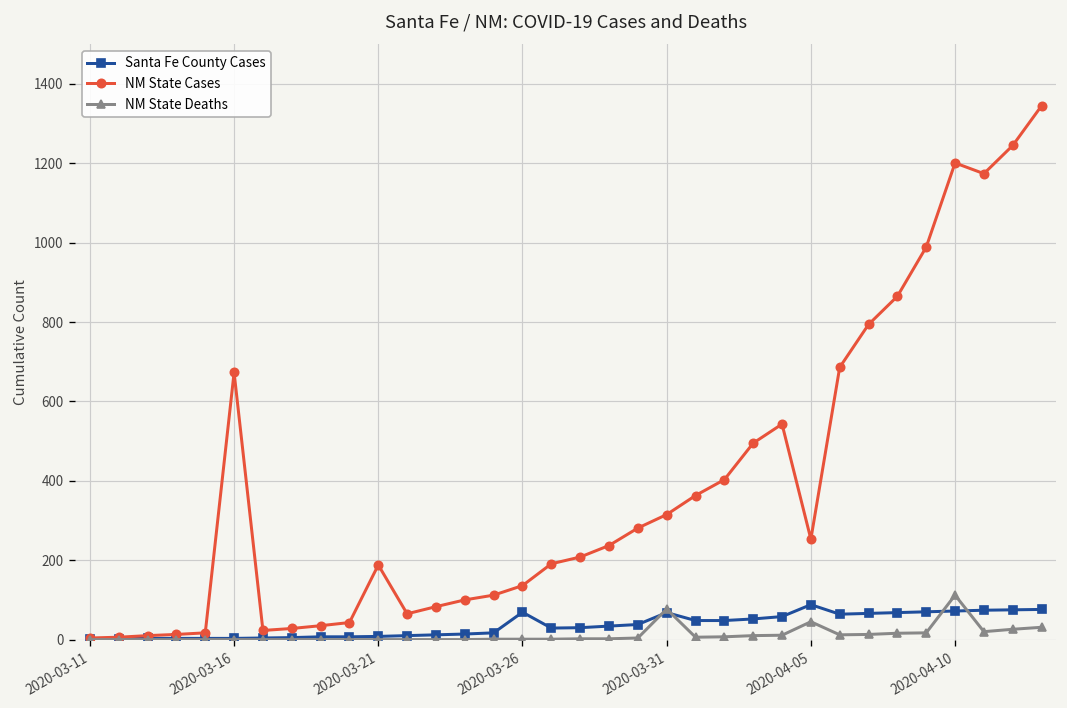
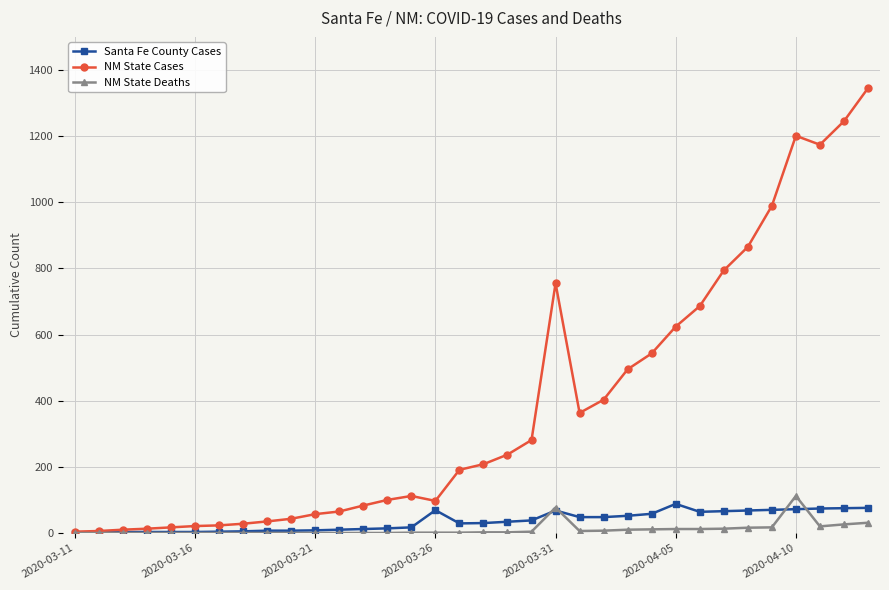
  {
    "Santa Fe County Cases": {
      "2020-03-21": 10,
      "2020-03-26": 70,
      "2020-03-31": 70,
      "2020-04-05": 90,
      "2020-04-10": 70
    },
    "NM State Cases": {
-     "2020-03-16": 670,
-     "2020-03-21": 190,
-     "2020-03-26": 140,
-     "2020-03-31": 320,
-     "2020-04-05": 250,
+     "2020-03-16": 20,
+     "2020-03-21": 60,
+     "2020-03-26": 100,
+     "2020-03-31": 760,
+     "2020-04-05": 620,
      "2020-04-10": 1200
    },
    "NM State Deaths": {
      "2020-03-21": 0,
      "2020-03-26": 0,
      "2020-03-31": 80,
-     "2020-04-05": 50,
+     "2020-04-05": 10,
      "2020-04-10": 110
    }
  }
